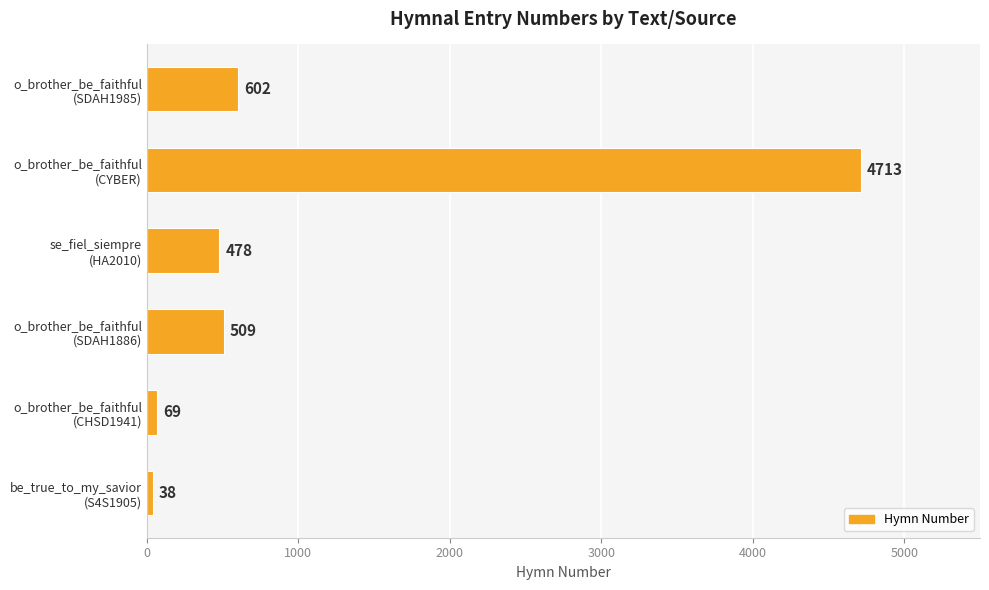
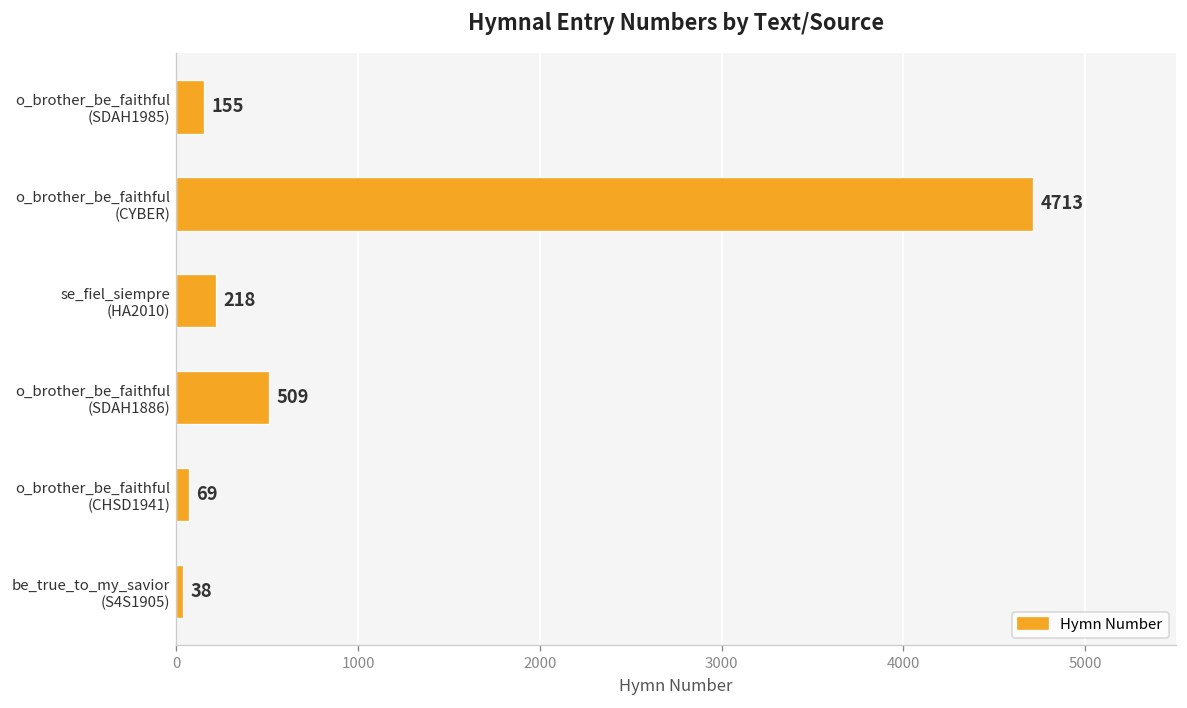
  {
-   "o_brother_be_faithful (SDAH1985)": 602,
+   "o_brother_be_faithful (SDAH1985)": 155,
    "o_brother_be_faithful (CYBER)": 4713,
-   "se_fiel_siempre (HA2010)": 478,
+   "se_fiel_siempre (HA2010)": 218,
    "o_brother_be_faithful (SDAH1886)": 509,
    "o_brother_be_faithful (CHSD1941)": 69,
    "be_true_to_my_savior (S4S1905)": 38
  }
